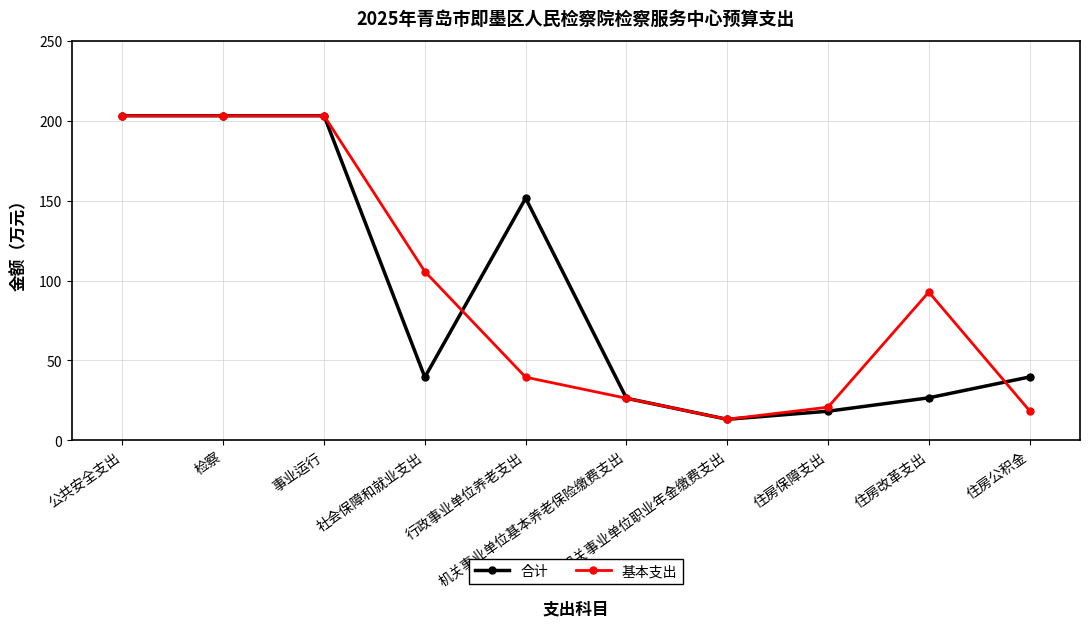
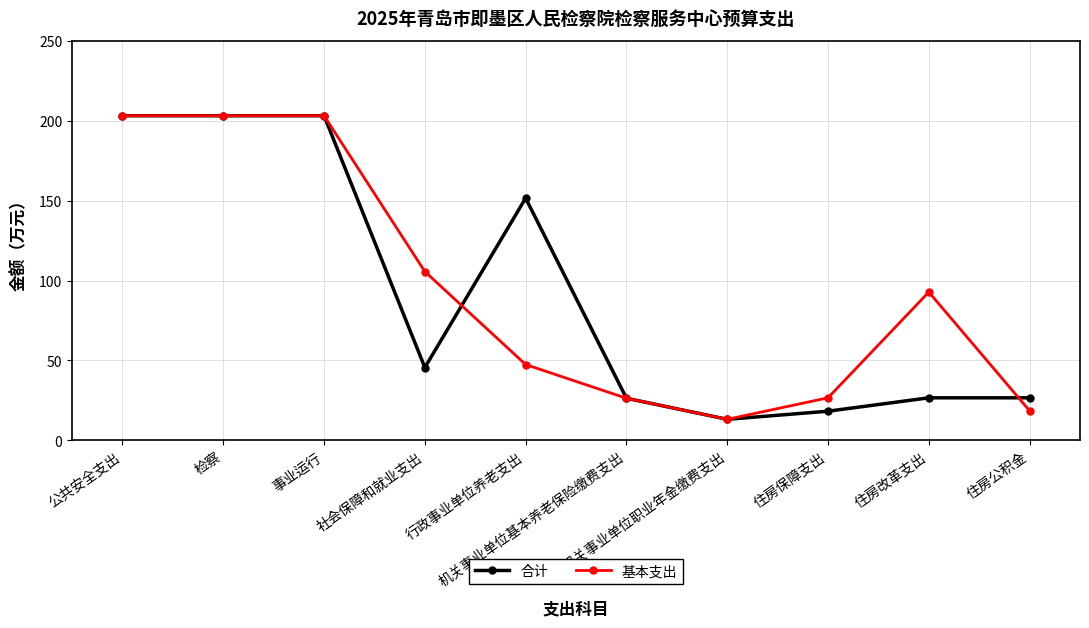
  {
    "合计": {
-     "社会保障和就业支出": 40,
+     "社会保障和就业支出": 46,
      "行政事业单位养老支出": 152,
      "住房保障支出": 18,
      "住房改革支出": 27,
-     "住房公积金": 40
+     "住房公积金": 27
    },
    "基本支出": {
      "社会保障和就业支出": 106,
-     "行政事业单位养老支出": 40,
-     "住房保障支出": 21,
+     "行政事业单位养老支出": 47,
+     "住房保障支出": 27,
      "住房改革支出": 93,
      "住房公积金": 19
    }
  }
